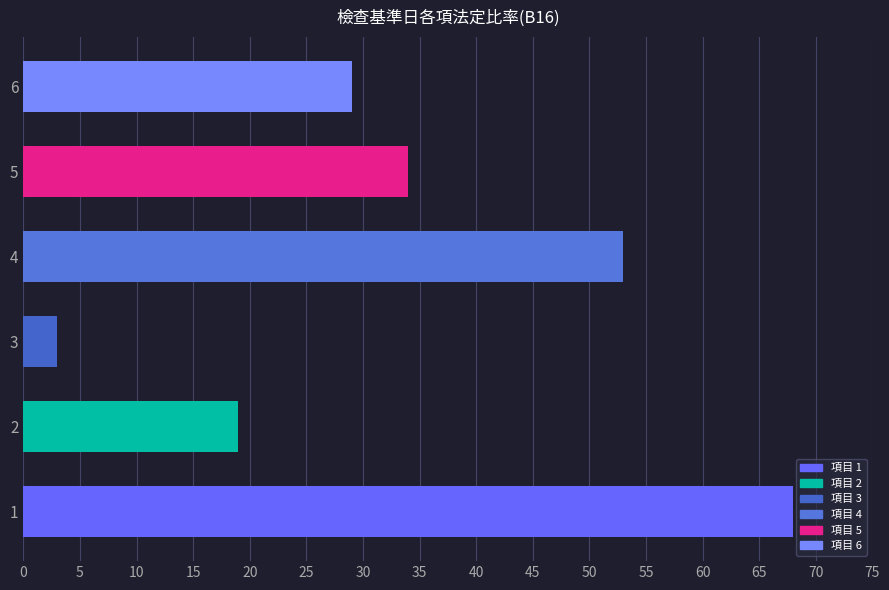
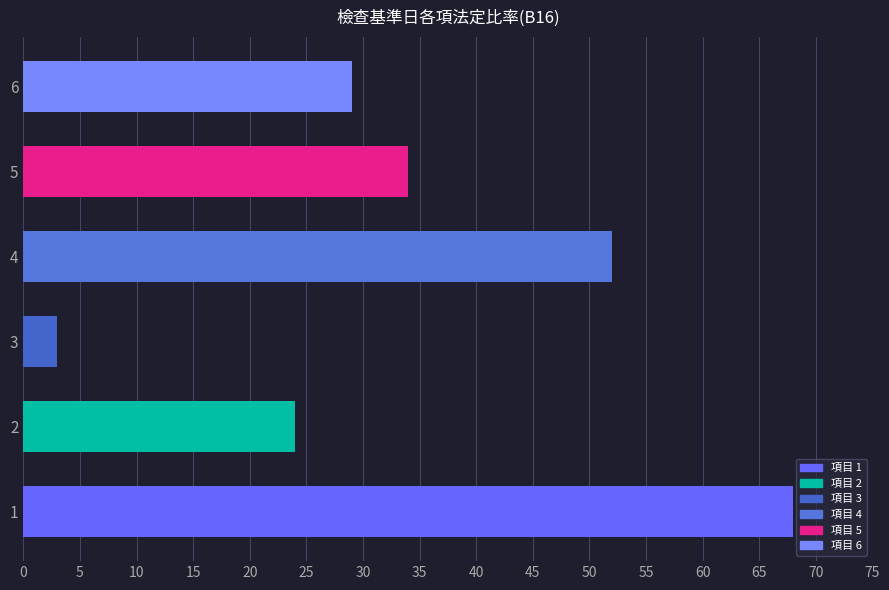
  {
    "6": 29,
    "5": 34,
-   "4": 53,
+   "4": 52,
    "3": 3,
-   "2": 19,
+   "2": 24,
    "1": 68
  }
